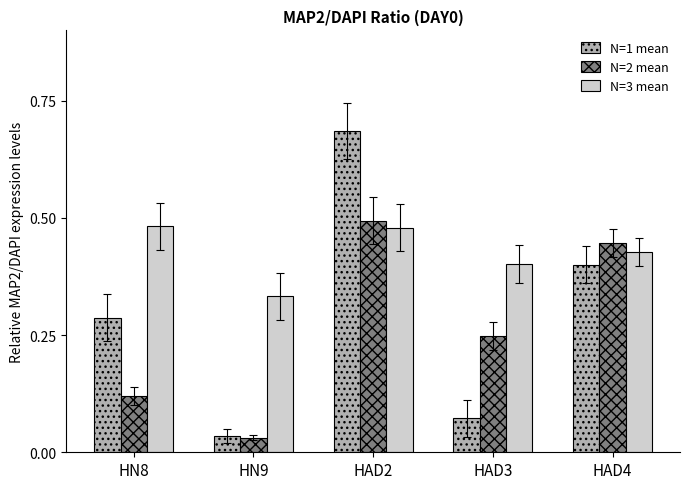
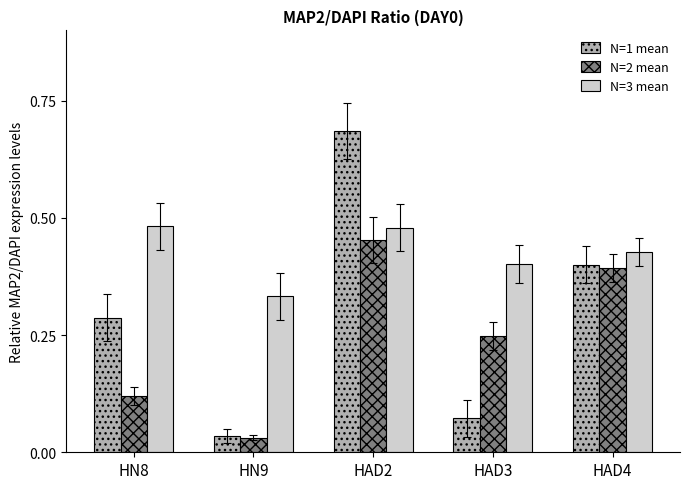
  {
    "N=2 mean": {
      "HN8": 0.12,
      "HN9": 0.03,
-     "HAD2": 0.49,
+     "HAD2": 0.45,
      "HAD3": 0.25,
-     "HAD4": 0.45
+     "HAD4": 0.39
    }
  }
